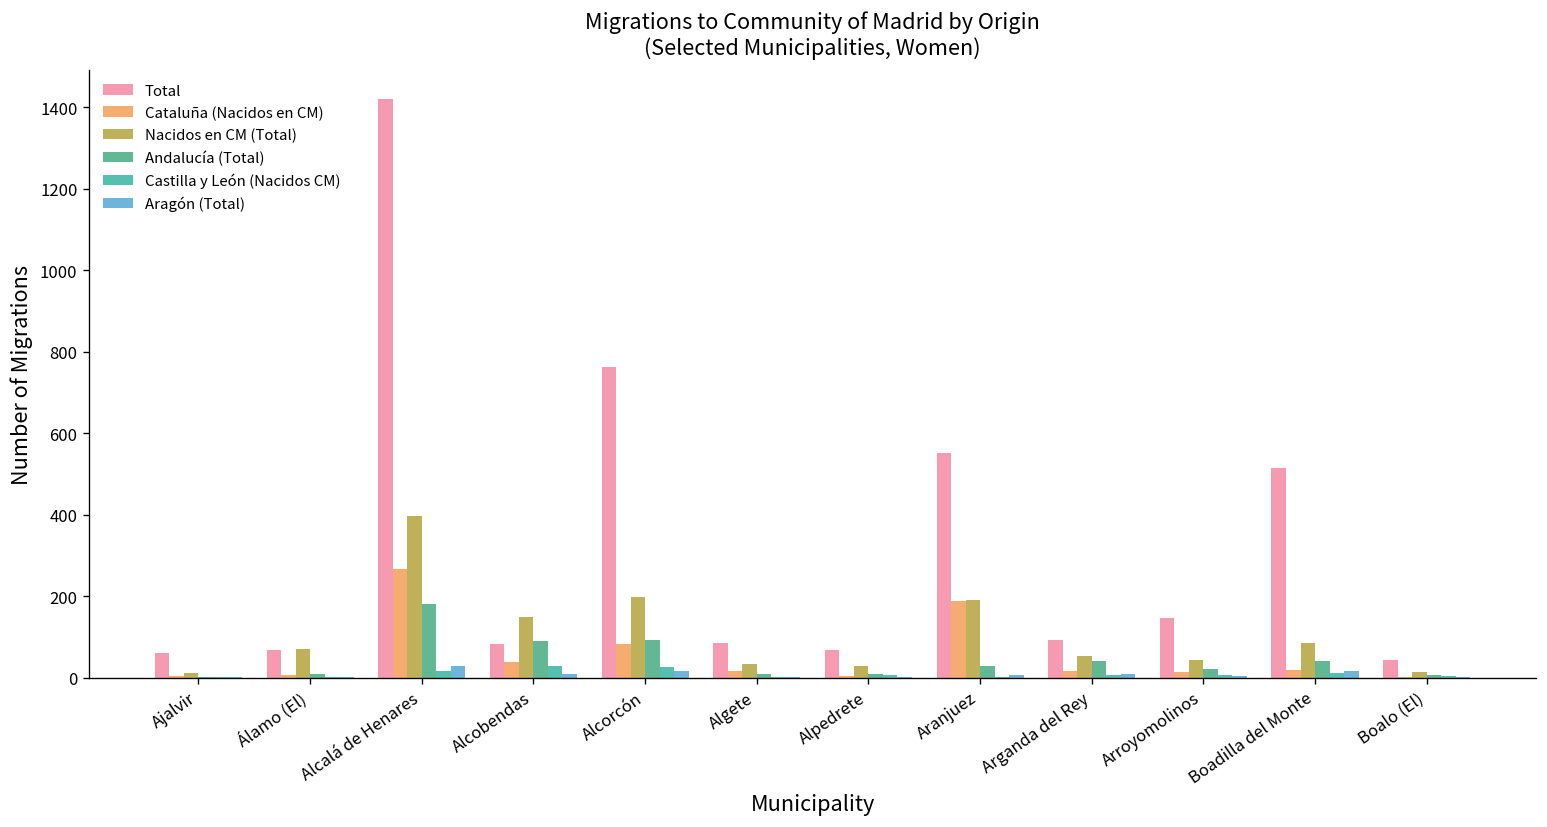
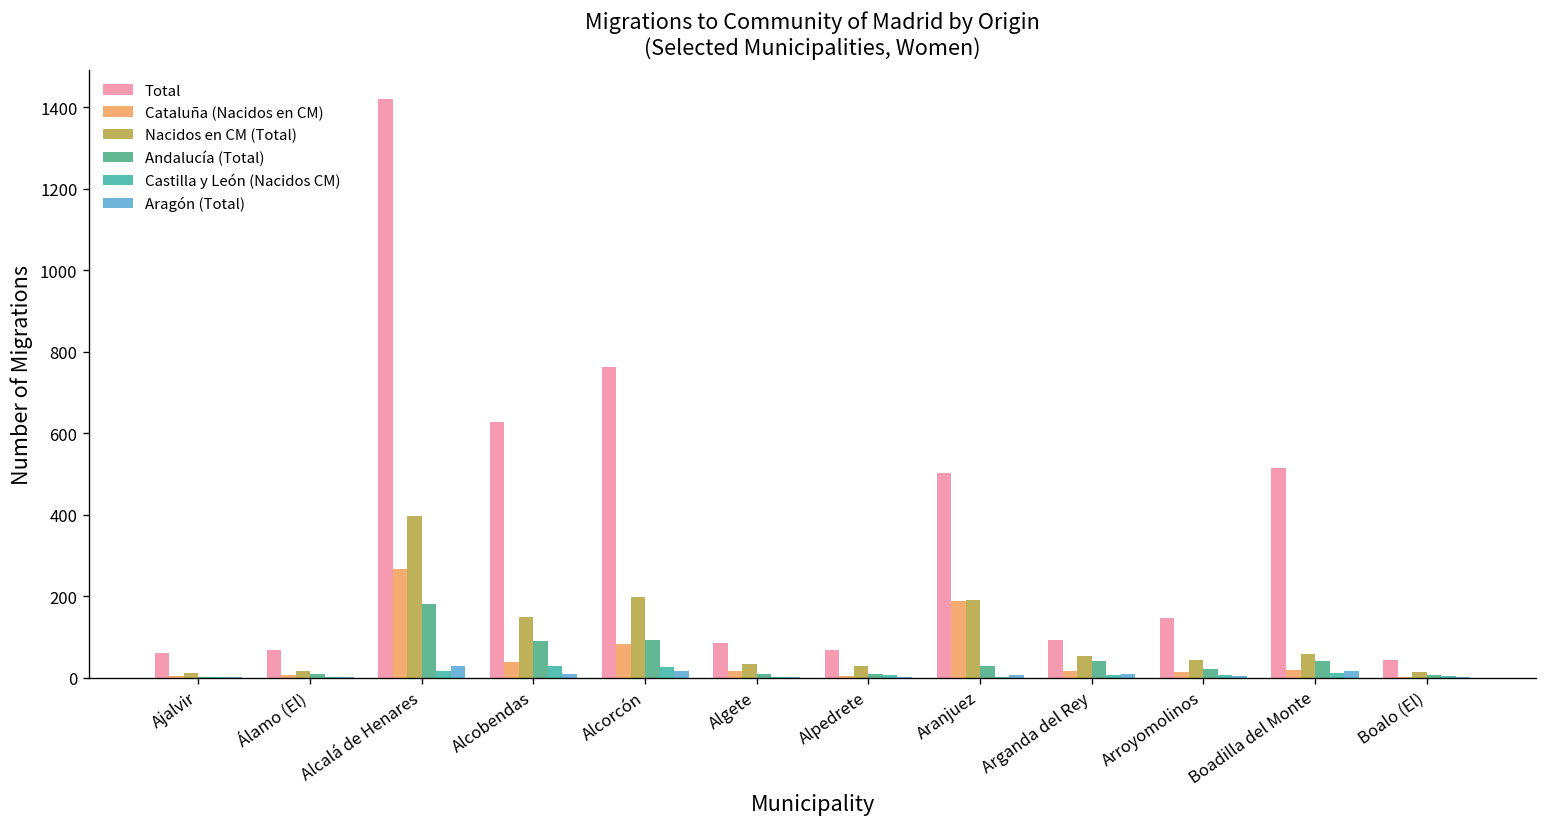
  {
    "Total": {
      "Ajalvir": 60,
      "Álamo (El)": 70,
      "Alcalá de Henares": 1420,
-     "Alcobendas": 80,
+     "Alcobendas": 630,
      "Alcorcón": 760,
      "Algete": 90,
      "Alpedrete": 70,
-     "Aranjuez": 550,
+     "Aranjuez": 500,
      "Arganda del Rey": 90,
      "Arroyomolinos": 150,
      "Boadilla del Monte": 510,
      "Boalo (El)": 40
    },
    "Cataluña (Nacidos en CM)": {
      "Álamo (El)": 10,
      "Alcalá de Henares": 270,
      "Alcobendas": 40,
      "Alcorcón": 80,
      "Algete": 20,
      "Aranjuez": 190,
      "Arganda del Rey": 20,
      "Arroyomolinos": 20,
      "Boadilla del Monte": 20
    },
    "Nacidos en CM (Total)": {
      "Ajalvir": 10,
-     "Álamo (El)": 70,
+     "Álamo (El)": 20,
      "Alcalá de Henares": 400,
      "Alcobendas": 150,
      "Alcorcón": 200,
      "Algete": 40,
      "Alpedrete": 30,
      "Aranjuez": 190,
      "Arganda del Rey": 50,
      "Arroyomolinos": 40,
-     "Boadilla del Monte": 90,
+     "Boadilla del Monte": 60,
      "Boalo (El)": 10
    }
  }
